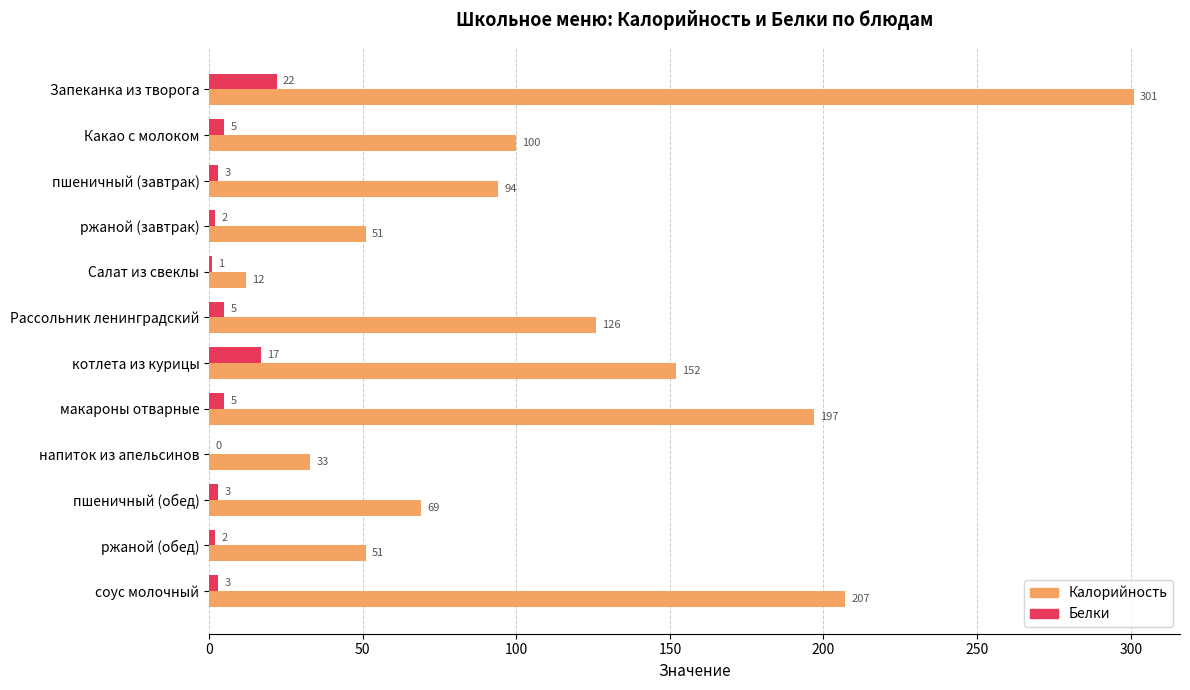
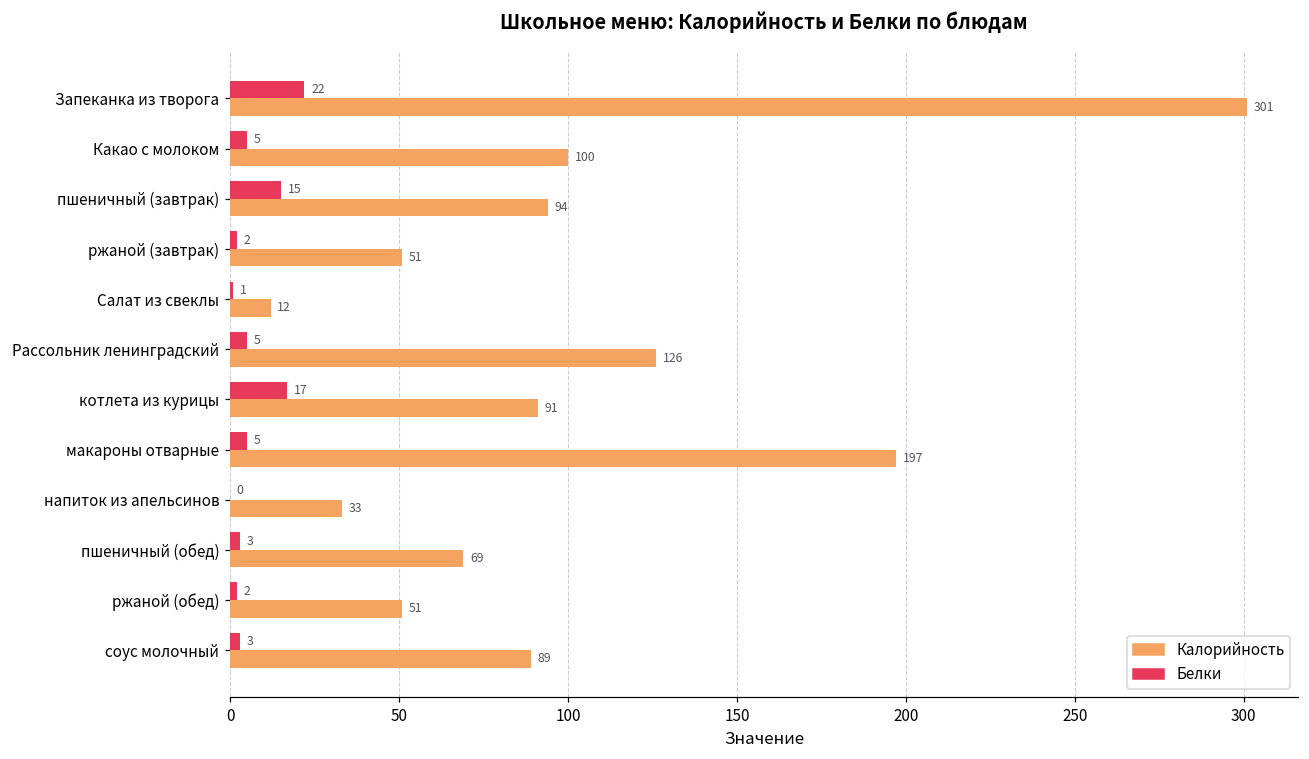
  {
    "Калорийность": {
      "Запеканка из творога": 301,
      "Какао с молоком": 100,
      "пшеничный (завтрак)": 94,
      "ржаной (завтрак)": 51,
      "Салат из свеклы": 12,
      "Рассольник ленинградский": 126,
-     "котлета из курицы": 152,
+     "котлета из курицы": 91,
      "макароны отварные": 197,
      "напиток из апельсинов": 33,
      "пшеничный (обед)": 69,
      "ржаной (обед)": 51,
-     "соус молочный": 207
+     "соус молочный": 89
    },
    "Белки": {
      "Запеканка из творога": 22,
      "Какао с молоком": 5,
-     "пшеничный (завтрак)": 3,
+     "пшеничный (завтрак)": 15,
      "ржаной (завтрак)": 2,
      "Салат из свеклы": 1,
      "Рассольник ленинградский": 5,
      "котлета из курицы": 17,
      "макароны отварные": 5,
      "напиток из апельсинов": 0,
      "пшеничный (обед)": 3,
      "ржаной (обед)": 2,
      "соус молочный": 3
    }
  }
